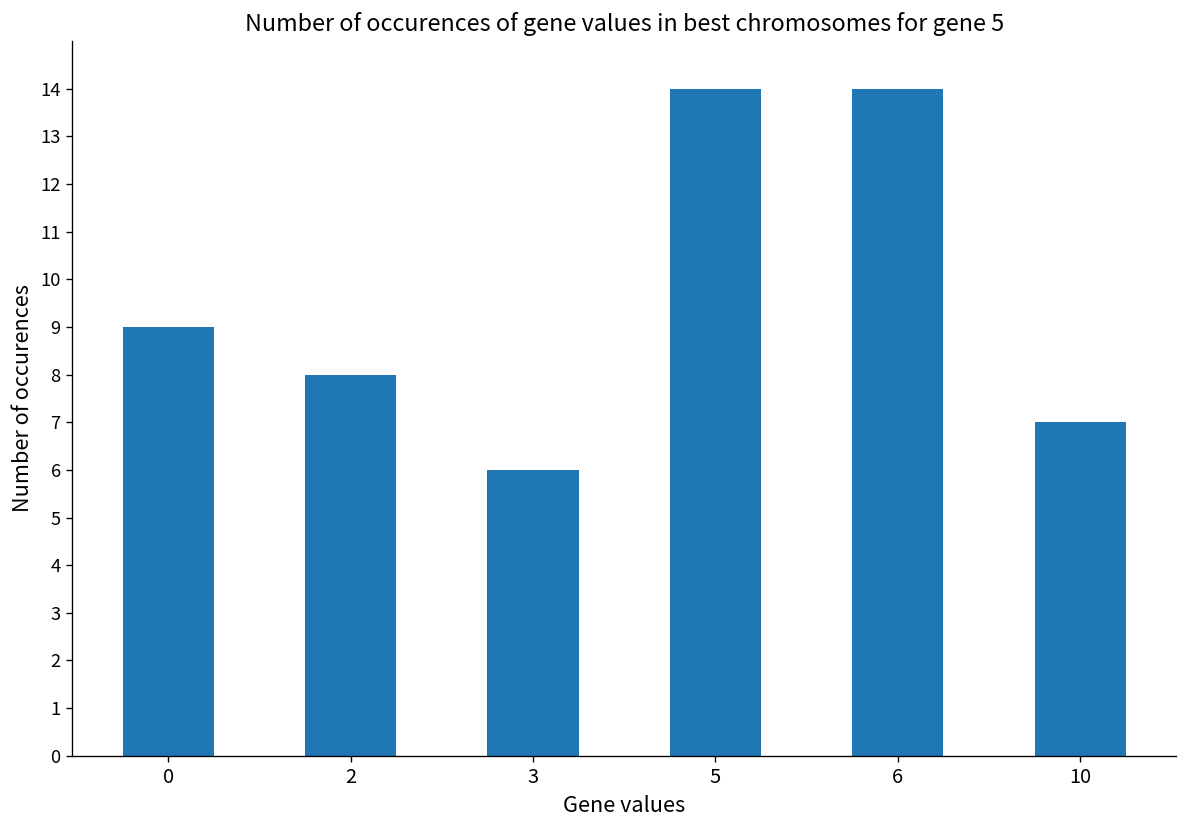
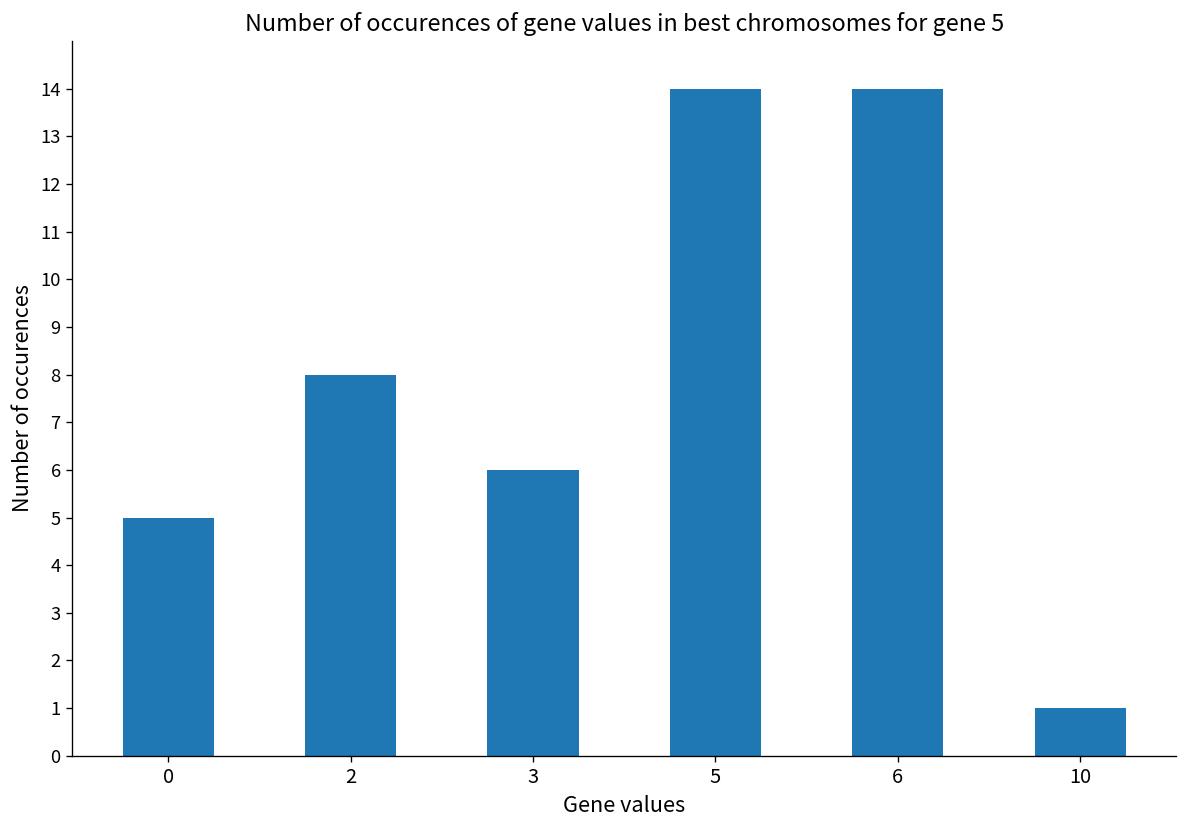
  {
-   "0": 9,
+   "0": 5,
    "2": 8,
    "3": 6,
    "5": 14,
    "6": 14,
-   "10": 7
+   "10": 1
  }
